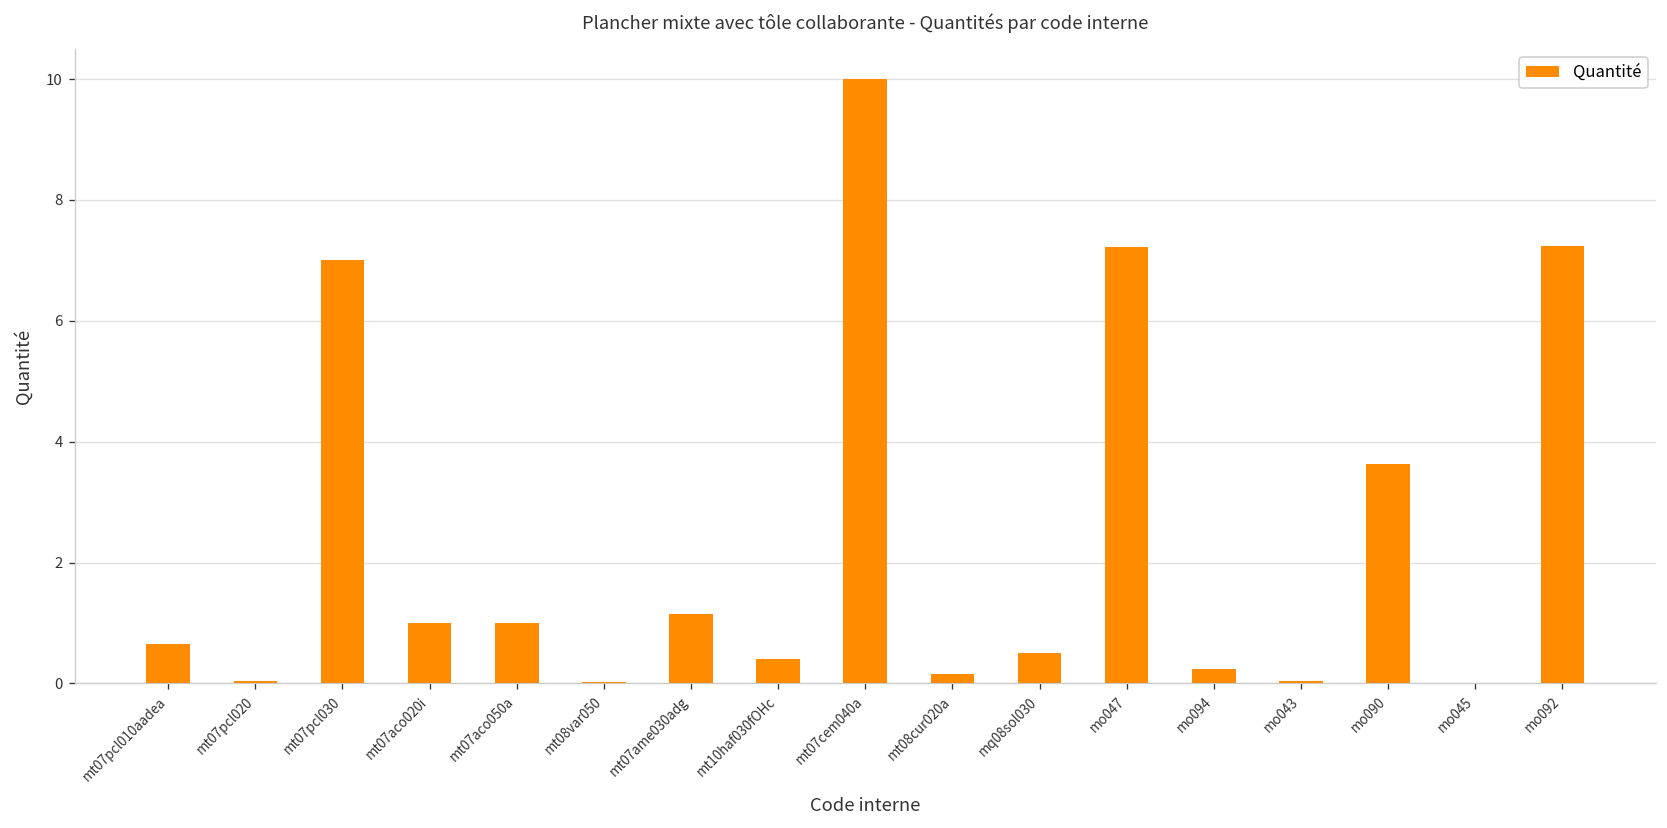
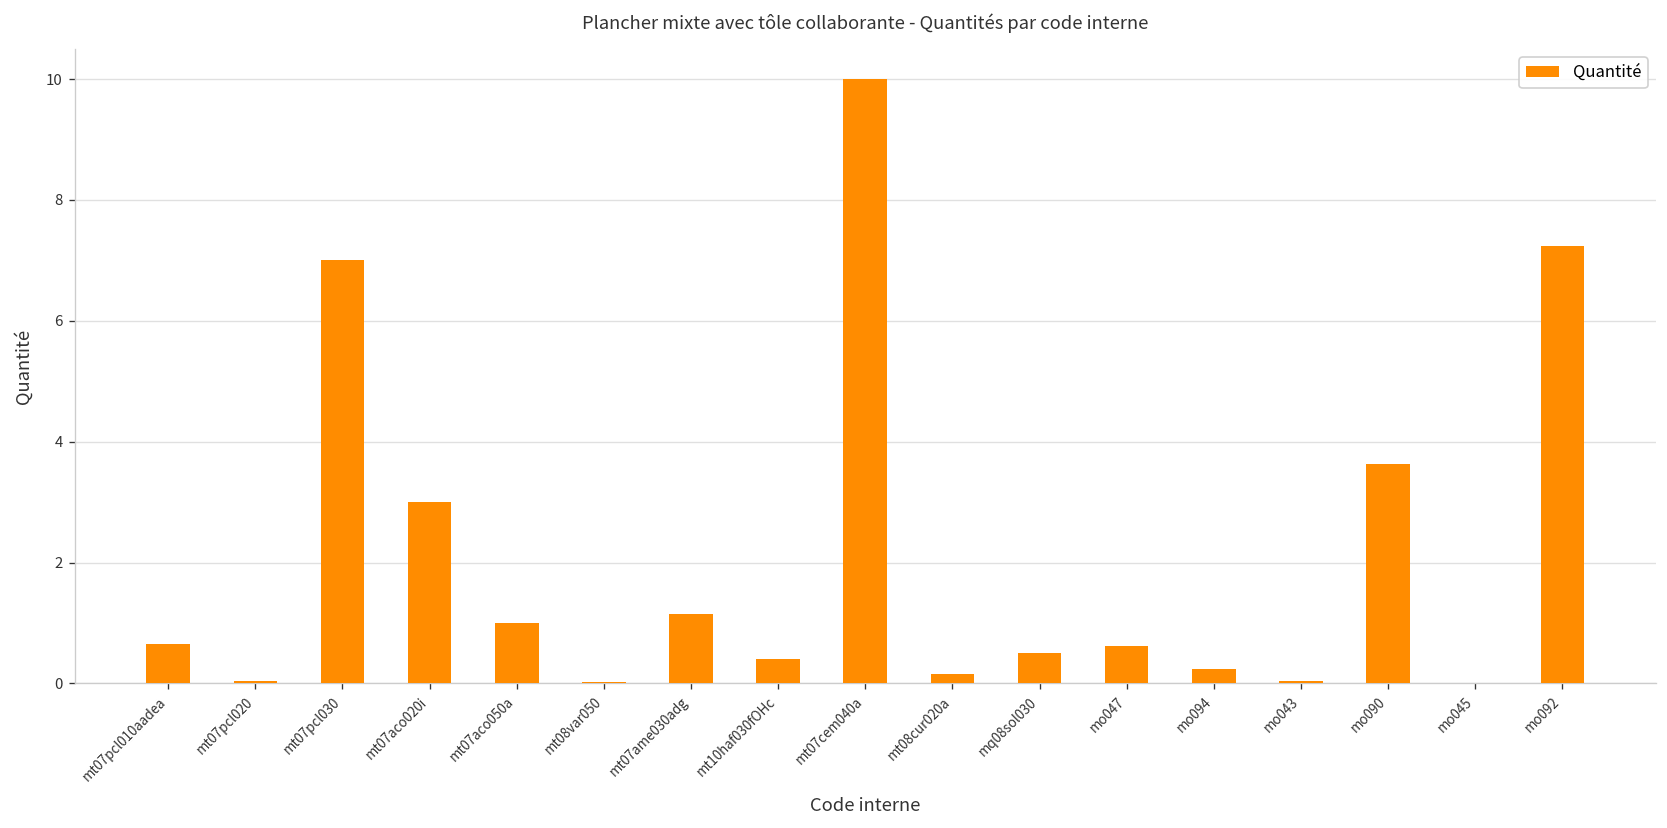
  {
    "mt07pcl010aadea": 0.7,
    "mt07pcl030": 7.0,
-   "mt07aco020i": 1,
+   "mt07aco020i": 3,
    "mt07aco050a": 1.0,
    "mt07ame030adg": 1.2,
    "mt10haf030fOHc": 0.4,
    "mt07cem040a": 10.0,
    "mt08cur020a": 0.2,
    "mq08sol030": 0.5,
-   "mo047": 7.2,
+   "mo047": 0.6,
    "mo094": 0.2,
    "mo090": 3.6,
    "mo092": 7.2
  }
